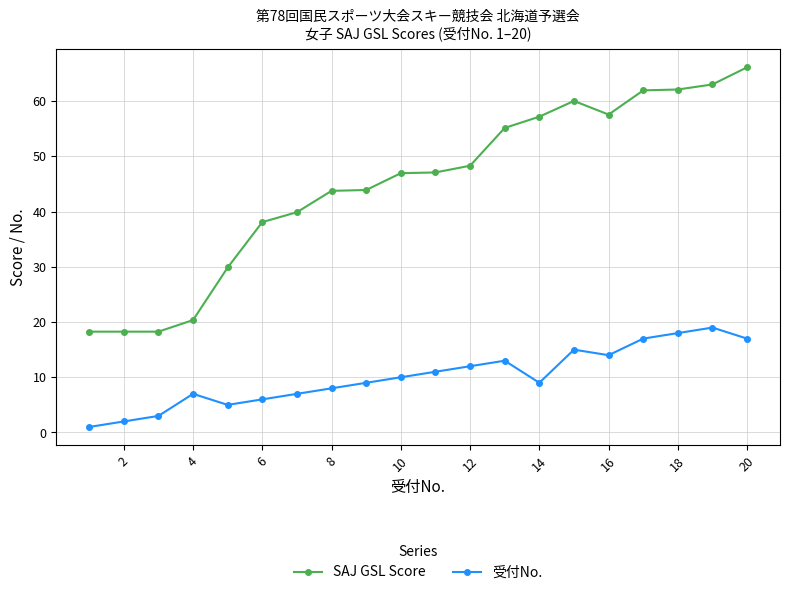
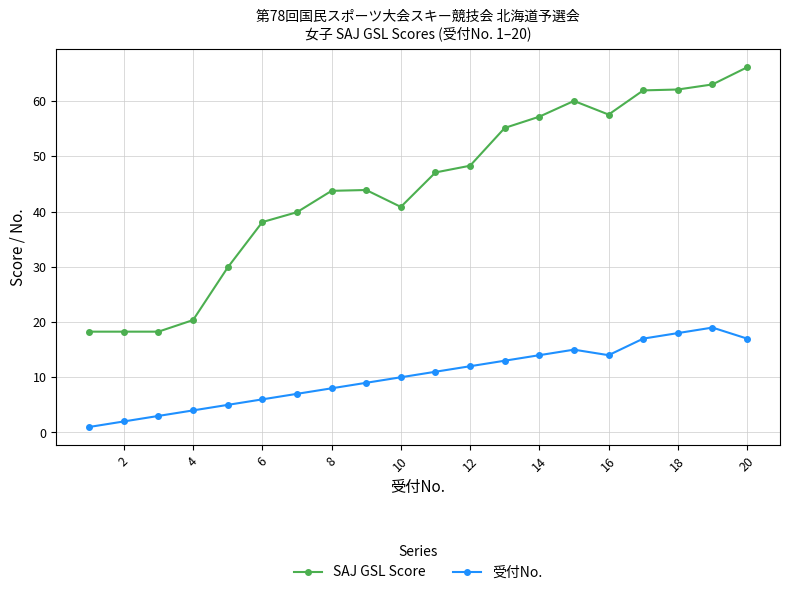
  {
    "SAJ GSL Score": {
      "2": 18,
      "4": 20,
      "6": 38,
      "8": 44,
-     "10": 47,
+     "10": 41,
      "12": 48,
      "14": 57,
      "16": 58,
      "18": 62,
      "20": 66
    },
    "受付No.": {
      "2": 2,
-     "4": 7,
+     "4": 4,
      "6": 6,
      "8": 8,
      "10": 10,
      "12": 12,
-     "14": 9,
+     "14": 14,
      "16": 14,
      "18": 18,
      "20": 17
    }
  }
